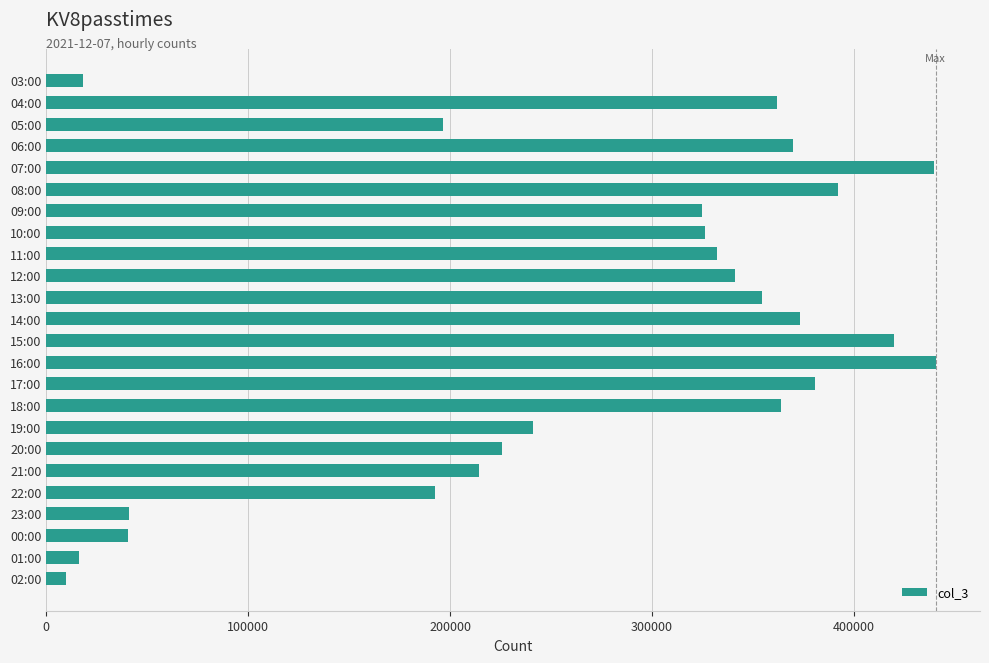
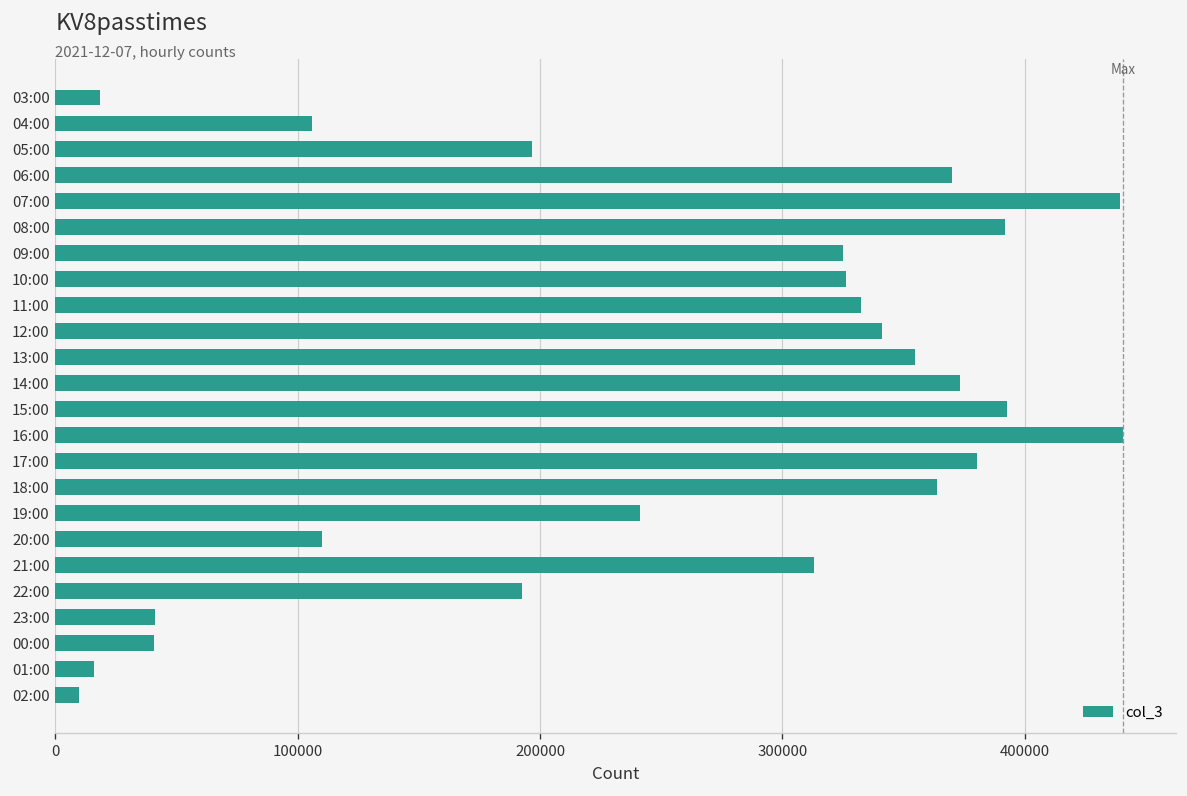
  {
    "03:00": 18000,
-   "04:00": 362000,
+   "04:00": 106000,
    "05:00": 196000,
    "06:00": 370000,
    "07:00": 439000,
    "08:00": 392000,
    "09:00": 325000,
    "10:00": 326000,
    "11:00": 332000,
    "12:00": 341000,
    "13:00": 355000,
    "14:00": 373000,
-   "15:00": 420000,
+   "15:00": 393000,
    "16:00": 440000,
    "17:00": 381000,
    "18:00": 364000,
    "19:00": 241000,
-   "20:00": 226000,
-   "21:00": 214000,
+   "20:00": 110000,
+   "21:00": 313000,
    "22:00": 193000,
    "23:00": 41000,
    "00:00": 41000,
    "01:00": 16000,
    "02:00": 10000
  }
